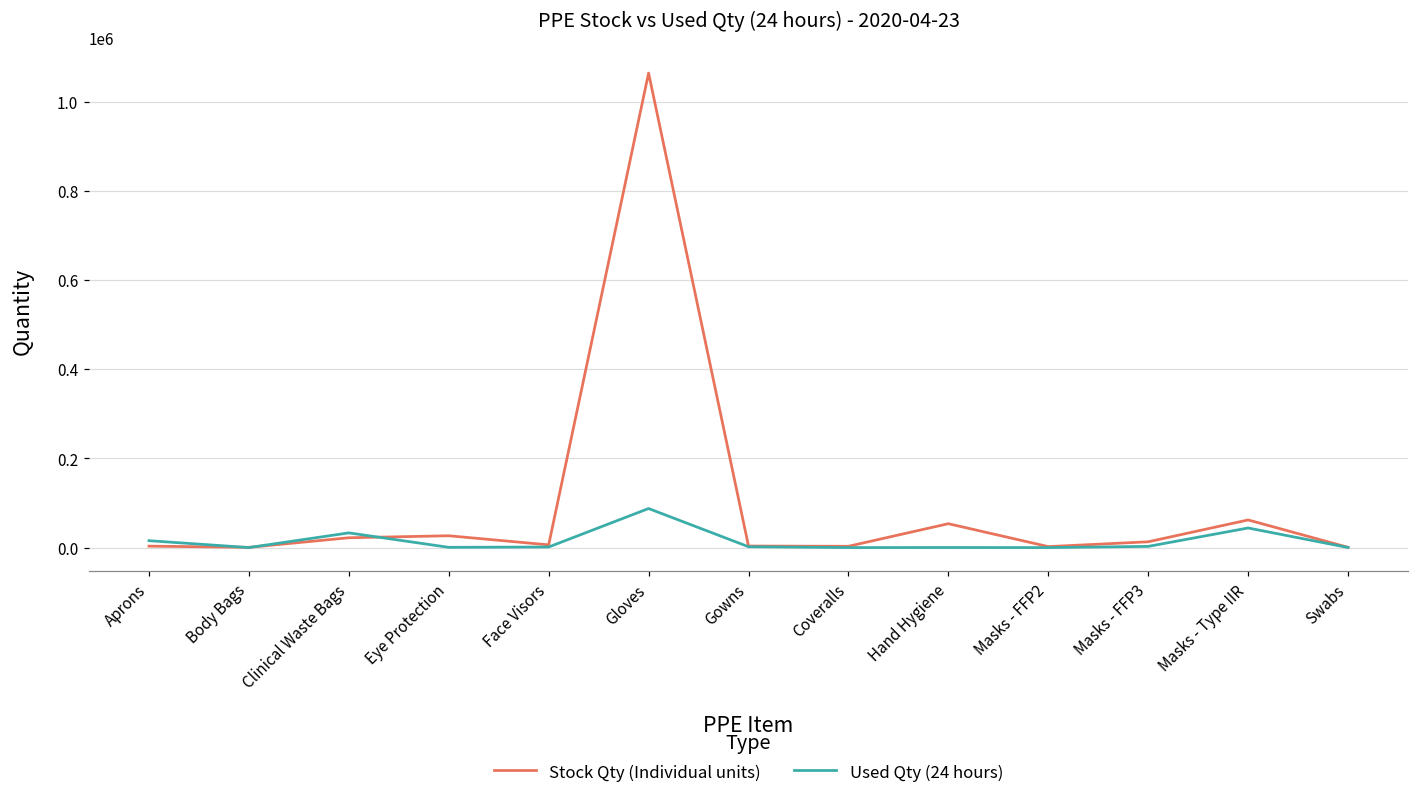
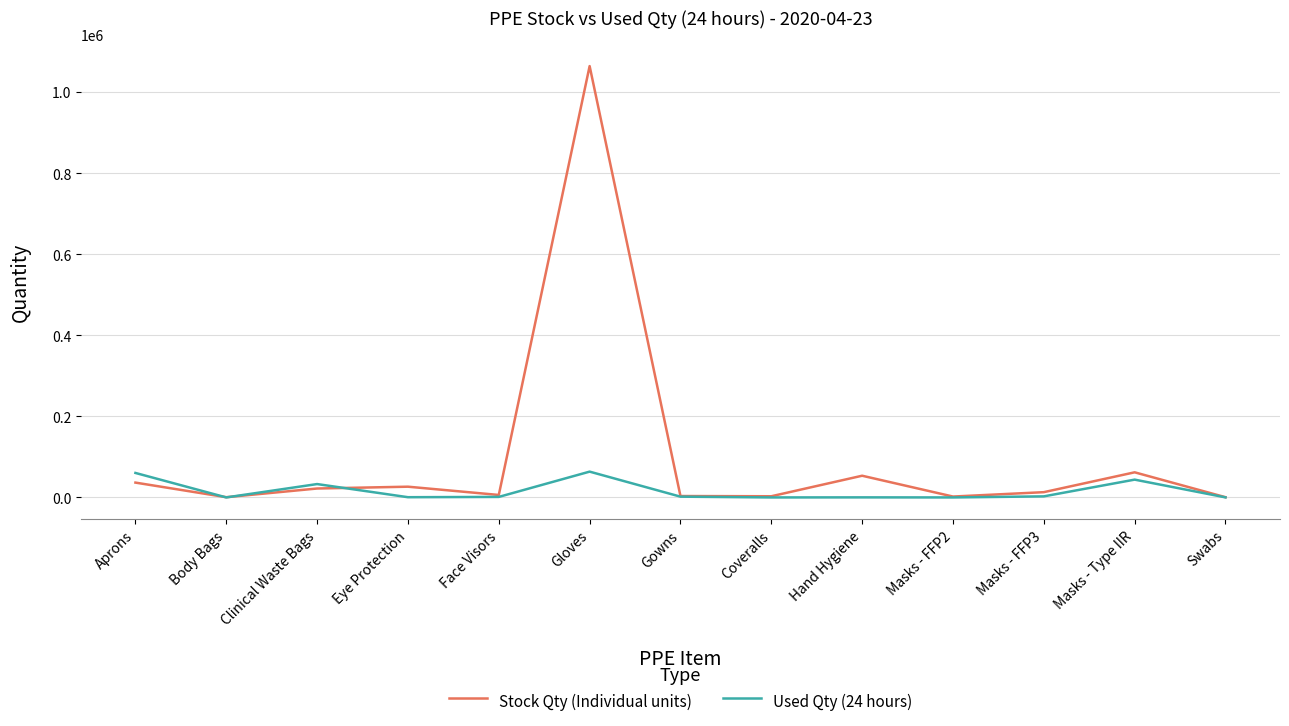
  {
    "Stock Qty (Individual units)": {
-     "Aprons": 0,
+     "Aprons": 40000,
      "Clinical Waste Bags": 20000,
      "Eye Protection": 30000,
      "Gloves": 1060000,
      "Hand Hygiene": 50000,
      "Masks - FFP3": 10000,
      "Masks - Type IIR": 60000
    },
    "Used Qty (24 hours)": {
-     "Aprons": 20000,
+     "Aprons": 60000,
      "Clinical Waste Bags": 30000,
      "Eye Protection": 0,
-     "Gloves": 90000,
+     "Gloves": 60000,
      "Hand Hygiene": 0,
      "Masks - FFP3": 0,
      "Masks - Type IIR": 40000
    }
  }
